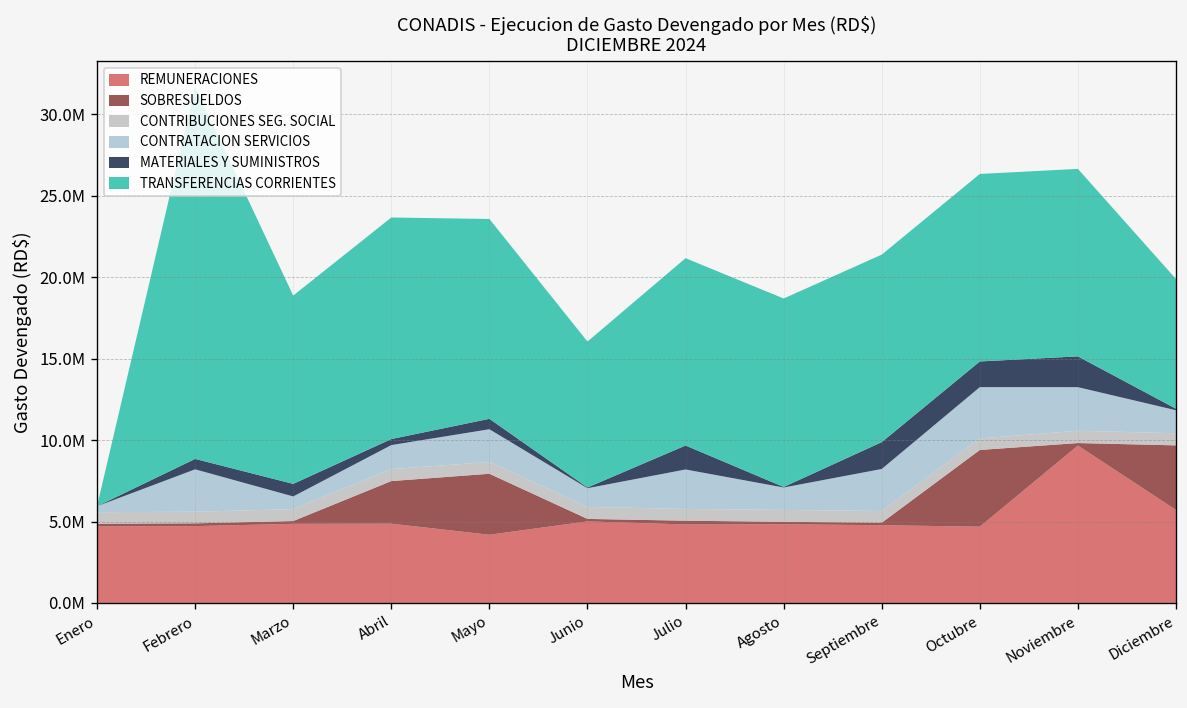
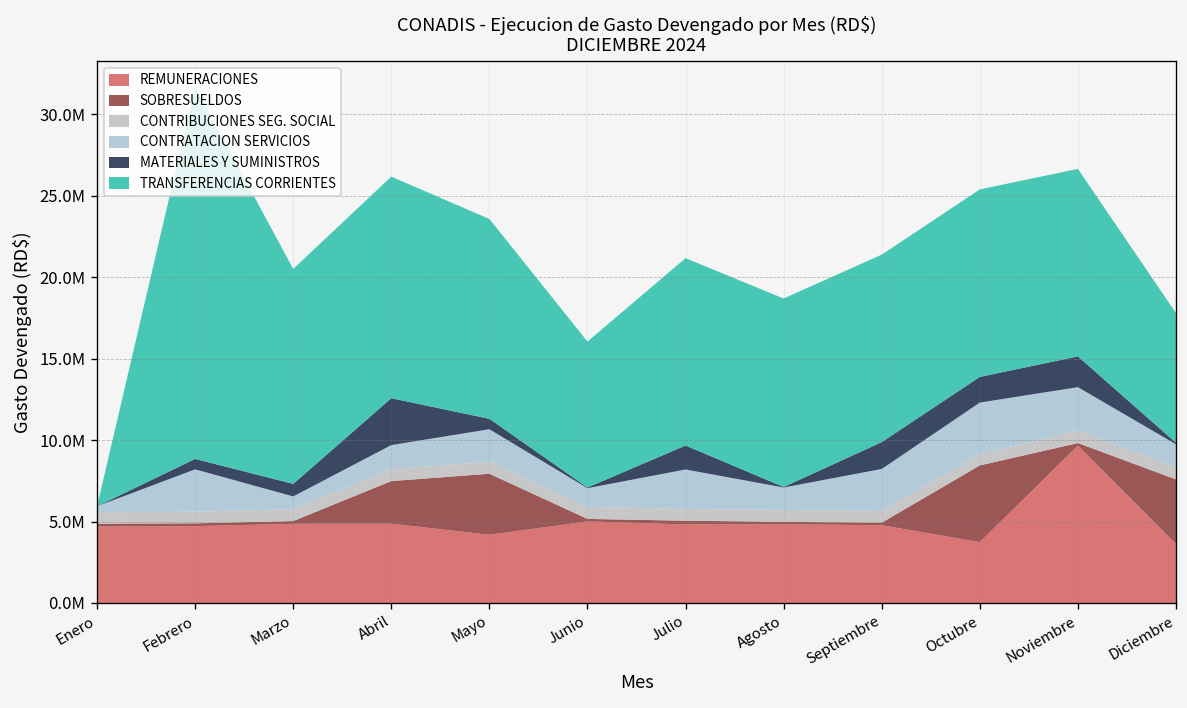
  {
    "REMUNERACIONES": {
      "Abril": 4900000,
      "Mayo": 4200000,
      "Julio": 4800000,
-     "Octubre": 4700000,
-     "Diciembre": 5700000
+     "Octubre": 3700000,
+     "Diciembre": 3600000
    },
    "SOBRESUELDOS": {
      "Abril": 2600000,
      "Mayo": 3700000,
      "Julio": 200000,
      "Octubre": 4700000,
      "Diciembre": 4000000
    },
    "MATERIALES Y SUMINISTROS": {
      "Febrero": 600000,
      "Marzo": 800000,
-     "Abril": 400000,
+     "Abril": 2900000,
      "Mayo": 600000,
      "Julio": 1500000,
      "Septiembre": 1600000,
      "Octubre": 1600000,
      "Noviembre": 1900000
    },
    "TRANSFERENCIAS CORRIENTES": {
-     "Marzo": 11600000,
+     "Marzo": 13200000,
      "Abril": 13600000,
      "Mayo": 12300000,
      "Junio": 9000000,
      "Julio": 11500000,
      "Agosto": 11600000,
      "Septiembre": 11500000,
      "Octubre": 11500000,
      "Noviembre": 11500000,
      "Diciembre": 8000000
    }
  }
